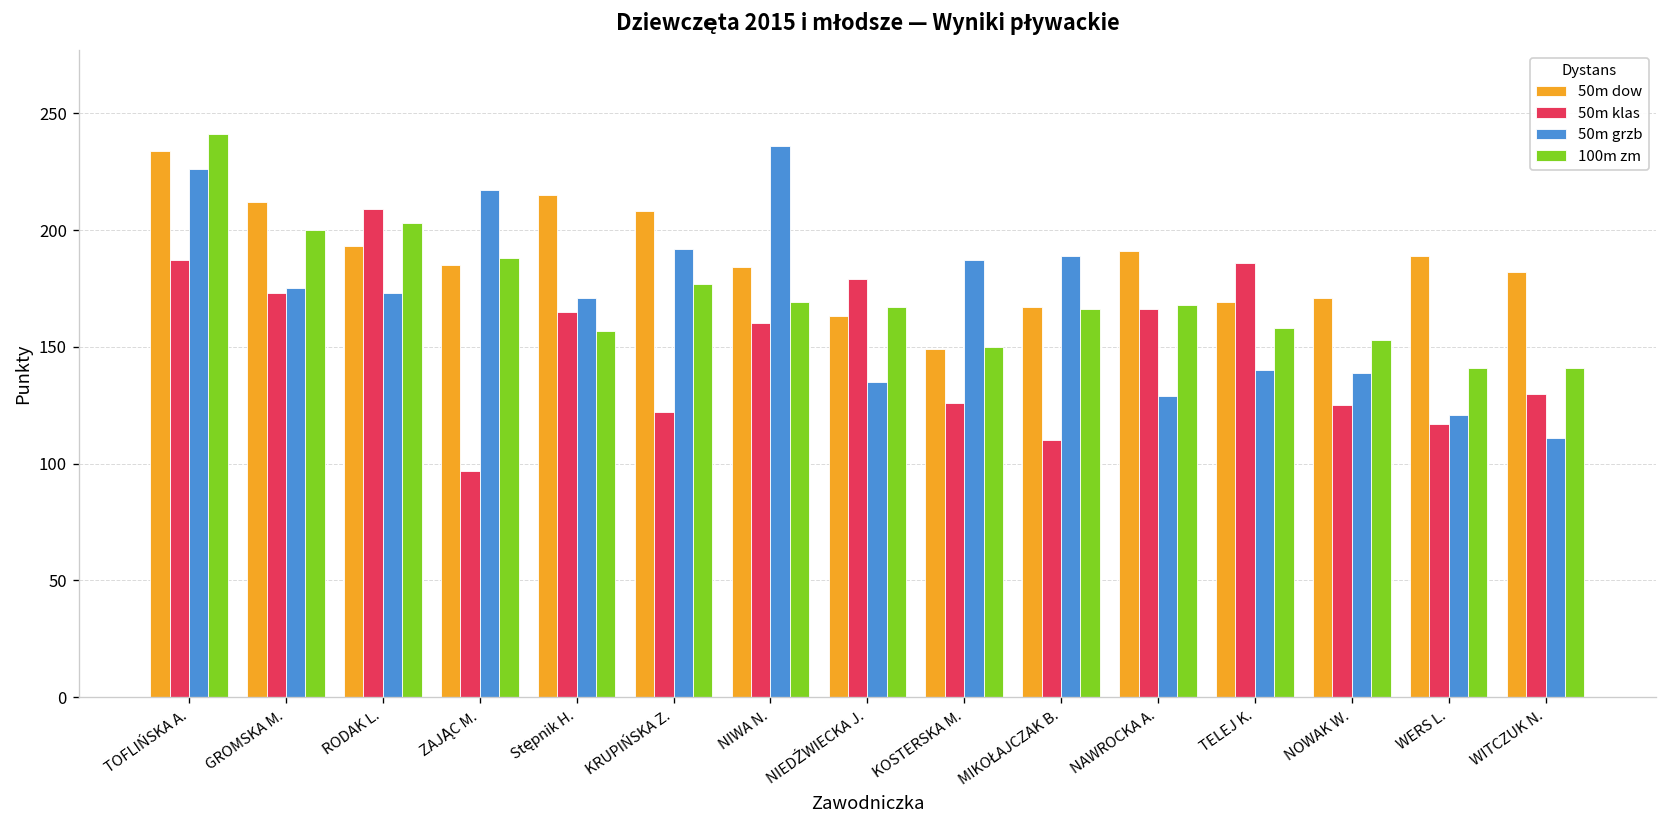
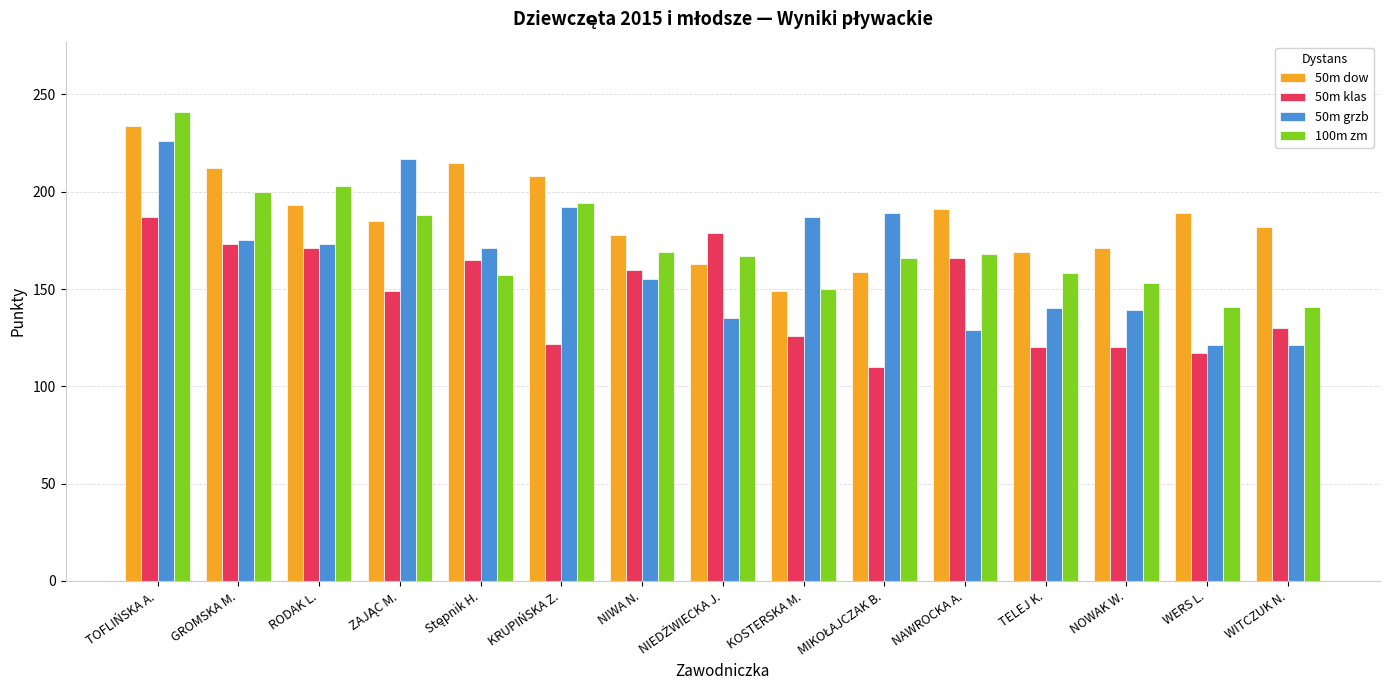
  {
    "50m dow": {
      "TOFLIŃSKA A.": 234,
      "GROMSKA M.": 212,
      "RODAK L.": 193,
      "ZAJĄC M.": 185,
      "Stępnik H.": 215,
      "KRUPIŃSKA Z.": 208,
-     "NIWA N.": 184,
+     "NIWA N.": 178,
      "NIEDŹWIECKA J.": 163,
      "KOSTERSKA M.": 149,
-     "MIKOŁAJCZAK B.": 167,
+     "MIKOŁAJCZAK B.": 159,
      "NAWROCKA A.": 191,
      "TELEJ K.": 169,
      "NOWAK W.": 171,
      "WERS L.": 189,
      "WITCZUK N.": 182
    },
    "50m klas": {
      "TOFLIŃSKA A.": 187,
      "GROMSKA M.": 173,
-     "RODAK L.": 209,
-     "ZAJĄC M.": 97,
+     "RODAK L.": 171,
+     "ZAJĄC M.": 149,
      "Stępnik H.": 165,
      "KRUPIŃSKA Z.": 122,
      "NIWA N.": 160,
      "NIEDŹWIECKA J.": 179,
      "KOSTERSKA M.": 126,
      "MIKOŁAJCZAK B.": 110,
      "NAWROCKA A.": 166,
-     "TELEJ K.": 186,
-     "NOWAK W.": 125,
+     "TELEJ K.": 120,
+     "NOWAK W.": 120,
      "WERS L.": 117,
      "WITCZUK N.": 130
    },
    "50m grzb": {
      "TOFLIŃSKA A.": 226,
      "GROMSKA M.": 175,
      "RODAK L.": 173,
      "ZAJĄC M.": 217,
      "Stępnik H.": 171,
      "KRUPIŃSKA Z.": 192,
-     "NIWA N.": 236,
+     "NIWA N.": 155,
      "NIEDŹWIECKA J.": 135,
      "KOSTERSKA M.": 187,
      "MIKOŁAJCZAK B.": 189,
      "NAWROCKA A.": 129,
      "TELEJ K.": 140,
      "NOWAK W.": 139,
      "WERS L.": 121,
-     "WITCZUK N.": 111
+     "WITCZUK N.": 121
    },
    "100m zm": {
      "TOFLIŃSKA A.": 241,
      "GROMSKA M.": 200,
      "RODAK L.": 203,
      "ZAJĄC M.": 188,
      "Stępnik H.": 157,
-     "KRUPIŃSKA Z.": 177,
+     "KRUPIŃSKA Z.": 194,
      "NIWA N.": 169,
      "NIEDŹWIECKA J.": 167,
      "KOSTERSKA M.": 150,
      "MIKOŁAJCZAK B.": 166,
      "NAWROCKA A.": 168,
      "TELEJ K.": 158,
      "NOWAK W.": 153,
      "WERS L.": 141,
      "WITCZUK N.": 141
    }
  }
